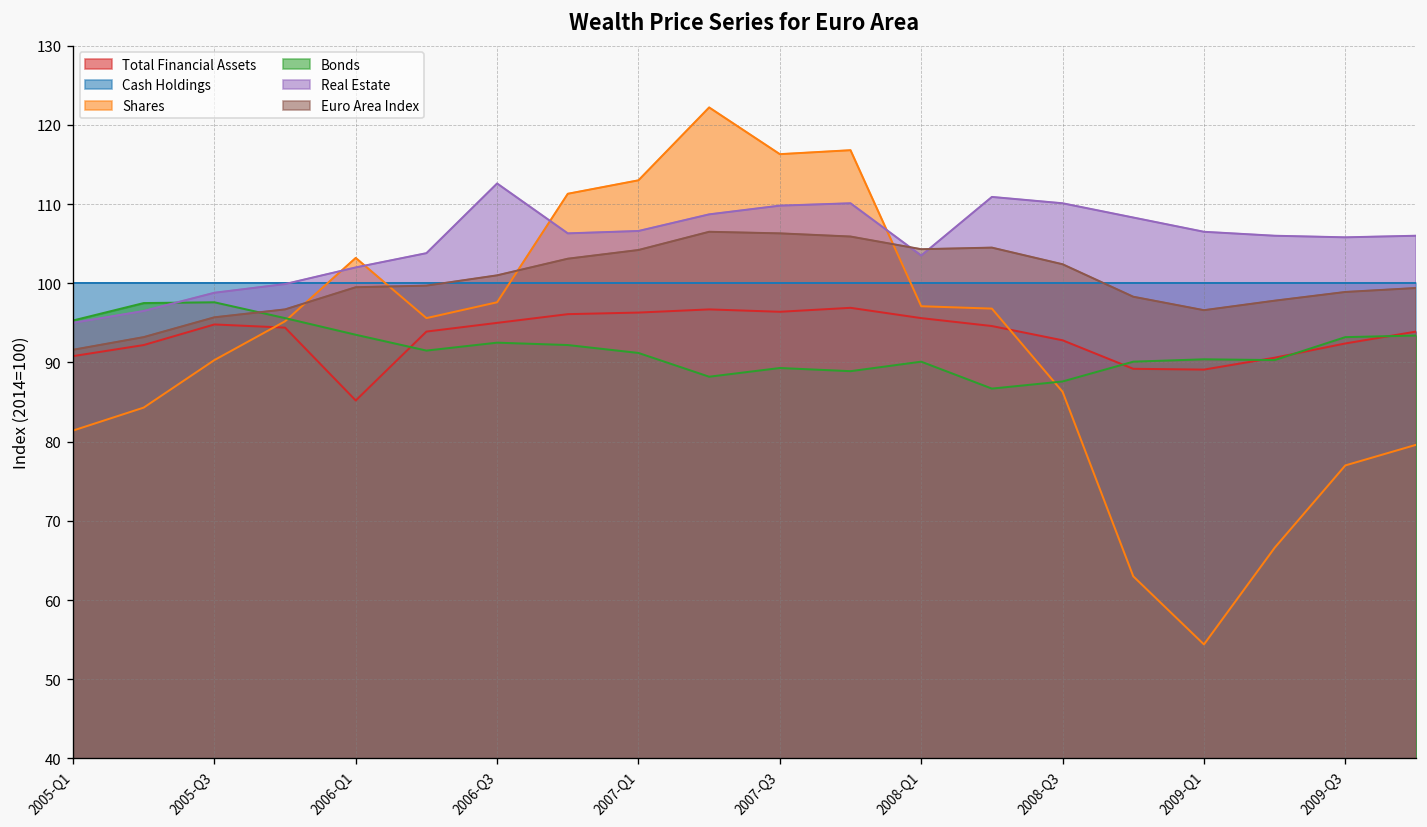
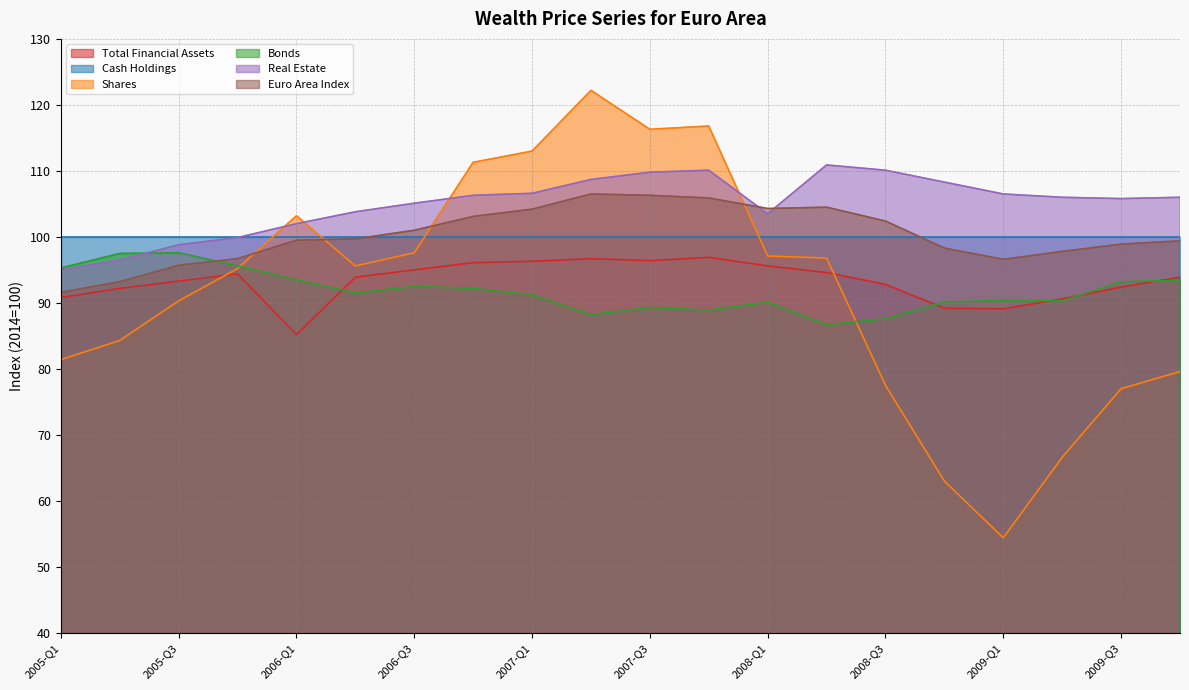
  {
    "Total Financial Assets": {
      "2005-Q1": 91,
-     "2005-Q3": 95,
+     "2005-Q3": 93,
      "2006-Q1": 85,
      "2006-Q3": 95,
      "2007-Q1": 96,
      "2007-Q3": 96,
      "2008-Q1": 96,
      "2008-Q3": 93,
      "2009-Q1": 89,
      "2009-Q3": 92
    },
    "Cash Holdings": {
      "2005-Q1": 100,
      "2005-Q3": 100,
      "2006-Q1": 100,
      "2006-Q3": 100,
      "2007-Q1": 100,
      "2007-Q3": 100,
      "2008-Q1": 100,
      "2008-Q3": 100,
      "2009-Q1": 100,
      "2009-Q3": 100
    },
    "Shares": {
      "2005-Q1": 81,
      "2005-Q3": 90,
      "2006-Q1": 103,
      "2006-Q3": 98,
      "2007-Q1": 113,
      "2007-Q3": 116,
      "2008-Q1": 97,
-     "2008-Q3": 86,
+     "2008-Q3": 78,
      "2009-Q1": 54,
      "2009-Q3": 77
    },
    "Bonds": {
      "2005-Q3": 98,
      "2006-Q1": 94,
      "2006-Q3": 93,
      "2007-Q1": 91,
      "2007-Q3": 89,
      "2008-Q1": 90,
      "2008-Q3": 88,
      "2009-Q1": 90,
      "2009-Q3": 93
    },
    "Real Estate": {
      "2005-Q3": 99,
      "2006-Q1": 102,
-     "2006-Q3": 113,
+     "2006-Q3": 105,
      "2007-Q1": 107,
      "2007-Q3": 110,
      "2008-Q1": 104,
      "2008-Q3": 110,
      "2009-Q1": 107,
      "2009-Q3": 106
    },
    "Euro Area Index": {
      "2005-Q1": 92,
      "2005-Q3": 96,
      "2006-Q1": 100,
      "2006-Q3": 101,
      "2007-Q1": 104,
      "2007-Q3": 106,
      "2008-Q1": 104,
      "2008-Q3": 102,
      "2009-Q1": 97,
      "2009-Q3": 99
    }
  }
